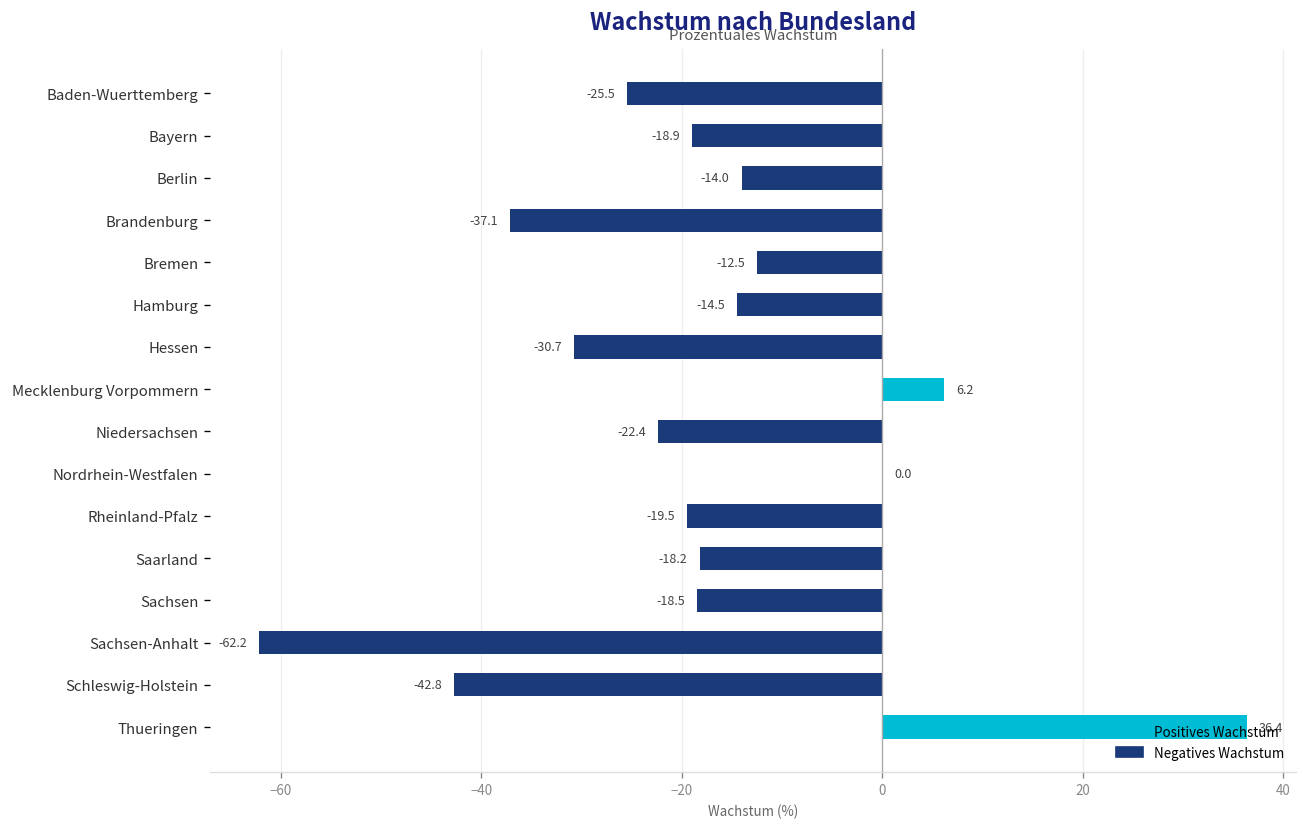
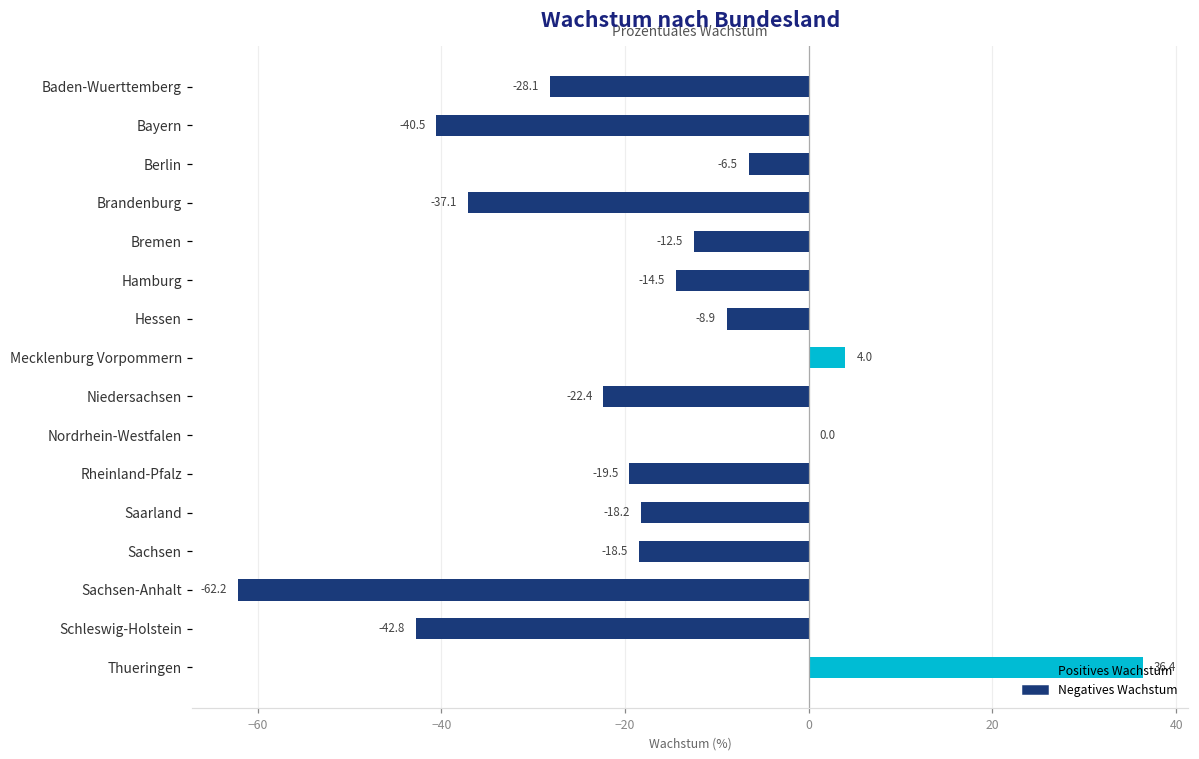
  {
-   "Baden-Wuerttemberg": -25.5,
-   "Bayern": -18.9,
-   "Berlin": -14.0,
+   "Baden-Wuerttemberg": -28.1,
+   "Bayern": -40.5,
+   "Berlin": -6.5,
    "Brandenburg": -37.1,
    "Bremen": -12.5,
    "Hamburg": -14.5,
-   "Hessen": -30.7,
-   "Mecklenburg Vorpommern": 6.2,
+   "Hessen": -8.9,
+   "Mecklenburg Vorpommern": 4.0,
    "Niedersachsen": -22.4,
    "Nordrhein-Westfalen": 0.0,
    "Rheinland-Pfalz": -19.5,
    "Saarland": -18.2,
    "Sachsen": -18.5,
    "Sachsen-Anhalt": -62.2,
    "Schleswig-Holstein": -42.8,
    "Thueringen": 36.4
  }
